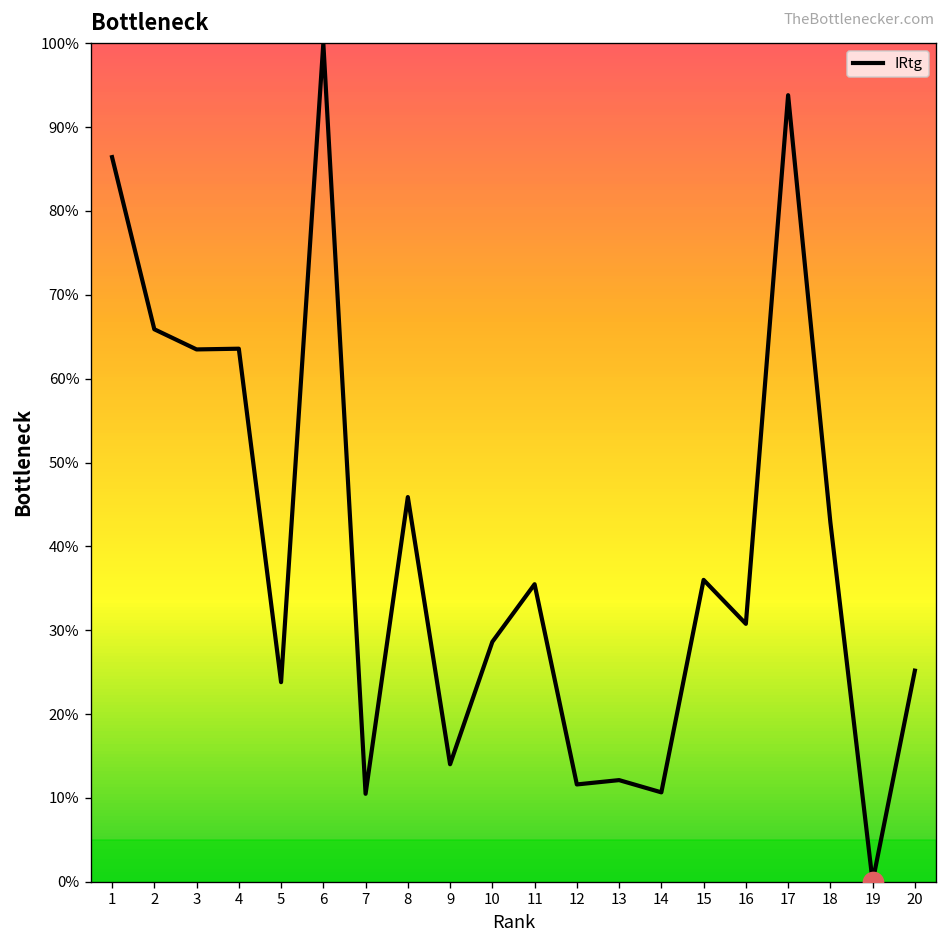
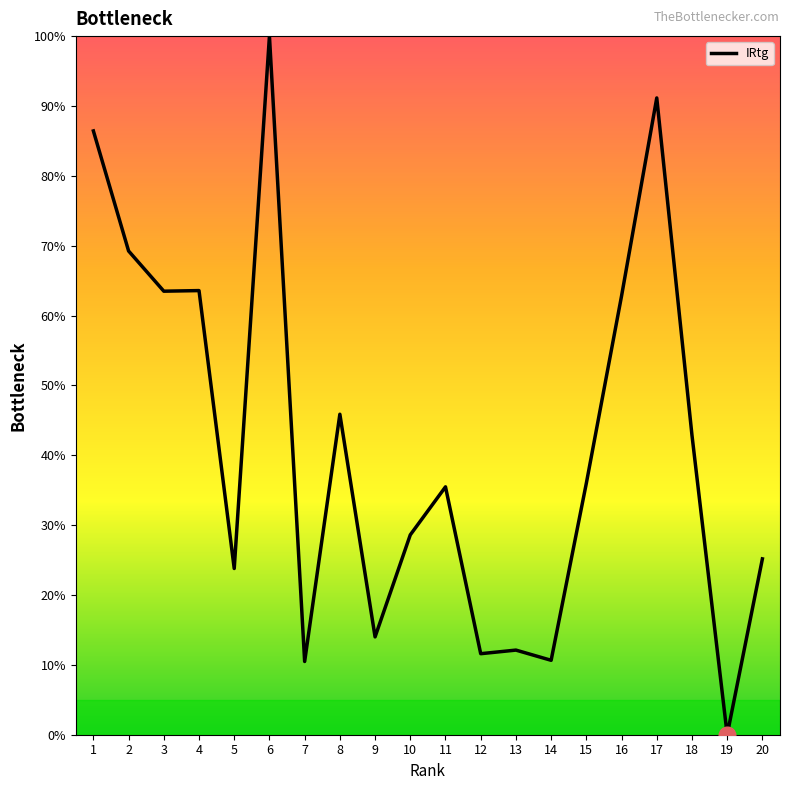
  {
    "IRtg": {
      "1": "86%",
-     "2": "66%",
+     "2": "69%",
      "3": "63%",
      "4": "64%",
      "5": "24%",
      "6": "100%",
      "7": "10%",
      "8": "46%",
      "9": "14%",
      "10": "29%",
      "11": "35%",
      "12": "12%",
      "13": "12%",
      "14": "11%",
      "15": "36%",
-     "16": "31%",
-     "17": "94%",
+     "16": "63%",
+     "17": "91%",
      "18": "43%",
      "20": "25%"
    }
  }
